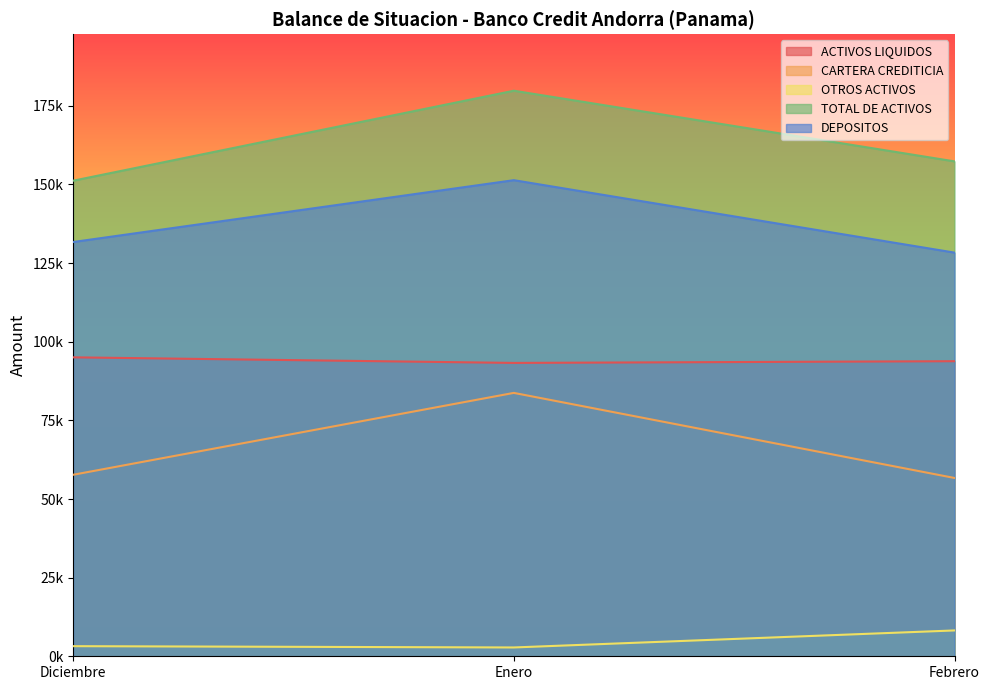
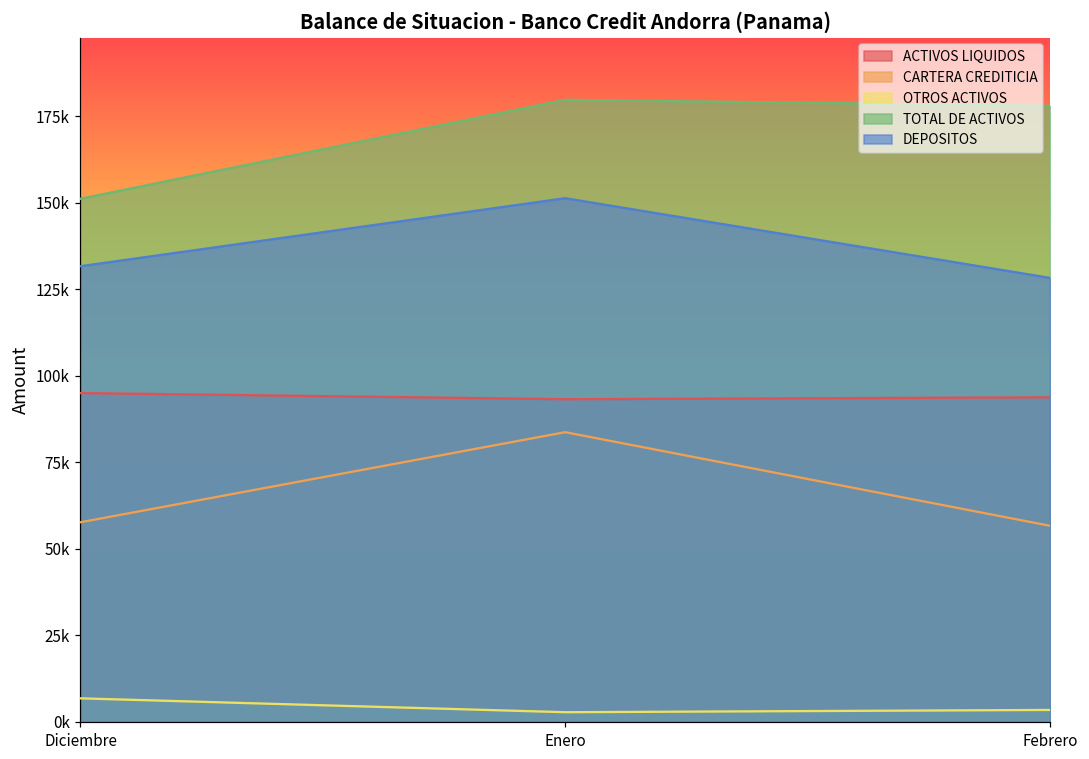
  {
    "ACTIVOS LIQUIDOS": {
      "Diciembre": 95000,
      "Enero": 93000,
      "Febrero": 94000
    },
    "CARTERA CREDITICIA": {
      "Diciembre": 58000,
      "Enero": 84000,
      "Febrero": 57000
    },
    "OTROS ACTIVOS": {
-     "Diciembre": 3000,
+     "Diciembre": 7000,
      "Enero": 3000,
-     "Febrero": 8000
+     "Febrero": 3000
    },
    "TOTAL DE ACTIVOS": {
      "Diciembre": 151000,
      "Enero": 180000,
-     "Febrero": 157000
+     "Febrero": 178000
    },
    "DEPOSITOS": {
      "Diciembre": 132000,
      "Enero": 151000,
      "Febrero": 128000
    }
  }
